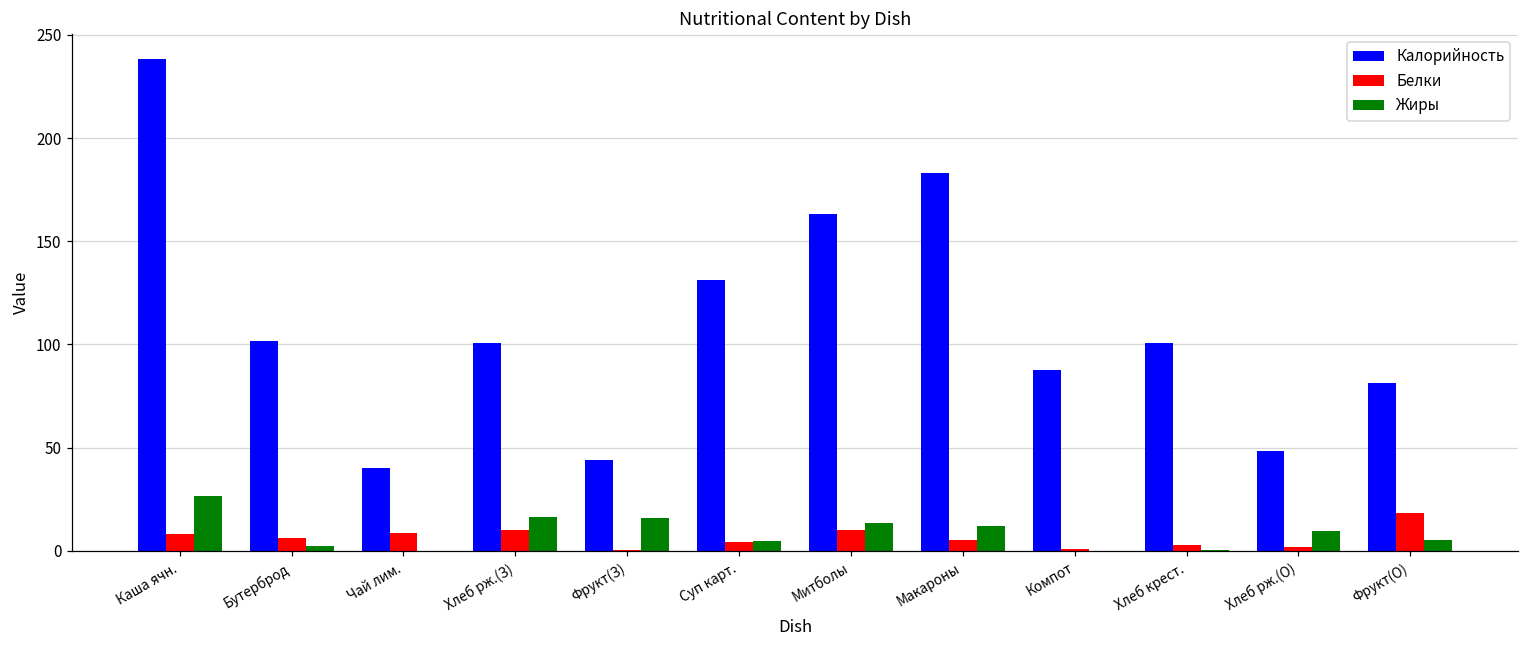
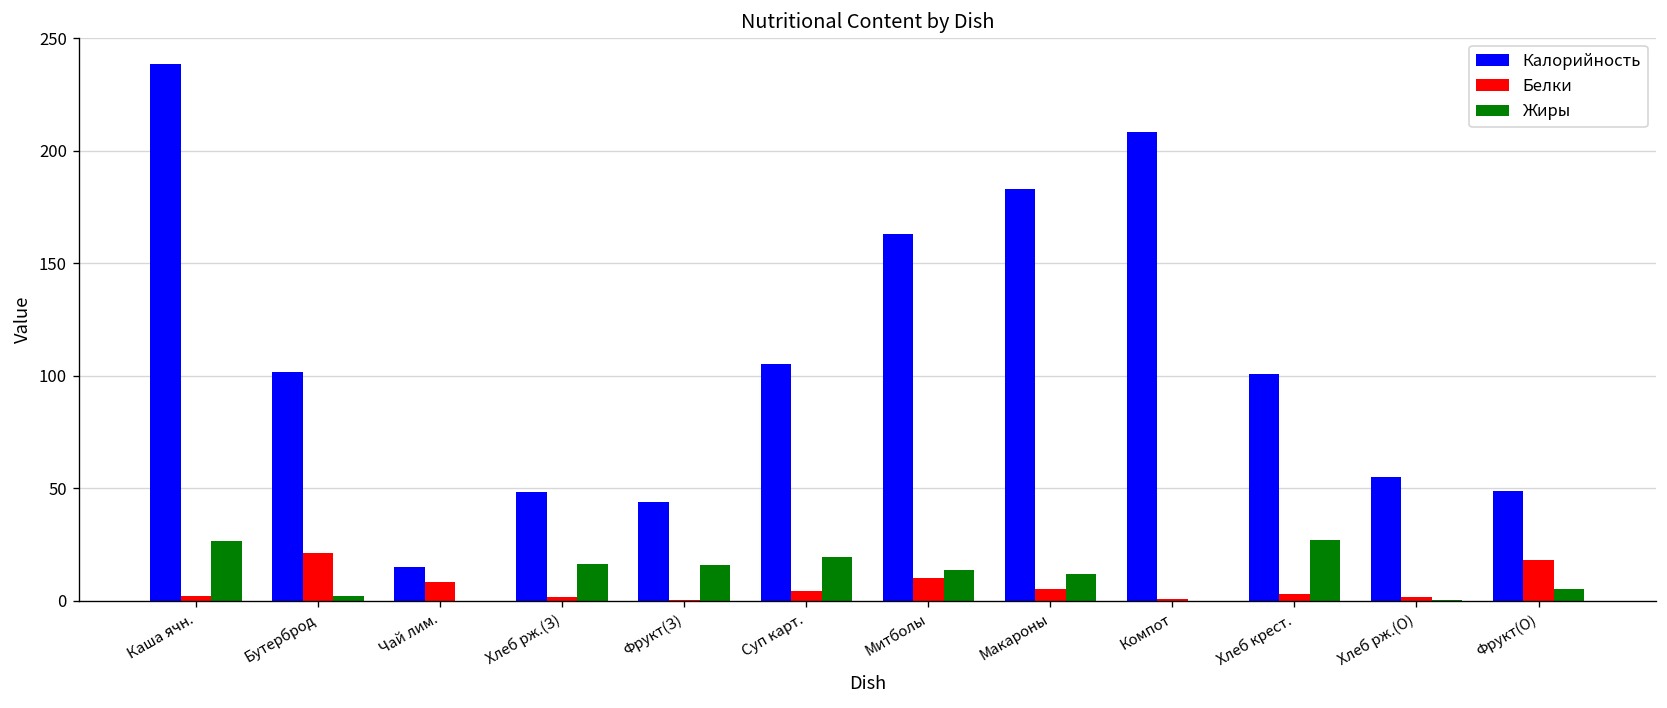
  {
    "Калорийность": {
      "Каша ячн.": 238,
      "Бутерброд": 102,
-     "Чай лим.": 40,
-     "Хлеб рж.(З)": 101,
+     "Чай лим.": 15,
+     "Хлеб рж.(З)": 48,
      "Фрукт(З)": 44,
-     "Суп карт.": 131,
+     "Суп карт.": 105,
      "Митболы": 163,
      "Макароны": 183,
-     "Компот": 88,
+     "Компот": 208,
      "Хлеб крест.": 101,
-     "Хлеб рж.(О)": 48,
-     "Фрукт(О)": 81
+     "Хлеб рж.(О)": 55,
+     "Фрукт(О)": 49
    },
    "Белки": {
-     "Каша ячн.": 8,
-     "Бутерброд": 6,
+     "Каша ячн.": 2,
+     "Бутерброд": 21,
      "Чай лим.": 9,
-     "Хлеб рж.(З)": 10,
+     "Хлеб рж.(З)": 2,
      "Суп карт.": 4,
      "Митболы": 10,
      "Макароны": 5,
      "Хлеб крест.": 3,
      "Хлеб рж.(О)": 2,
      "Фрукт(О)": 18
    },
    "Жиры": {
      "Каша ячн.": 26,
      "Бутерброд": 2,
      "Хлеб рж.(З)": 16,
      "Фрукт(З)": 16,
-     "Суп карт.": 5,
+     "Суп карт.": 19,
      "Митболы": 14,
      "Макароны": 12,
-     "Хлеб крест.": 0,
-     "Хлеб рж.(О)": 10,
+     "Хлеб крест.": 27,
+     "Хлеб рж.(О)": 0,
      "Фрукт(О)": 5
    }
  }
